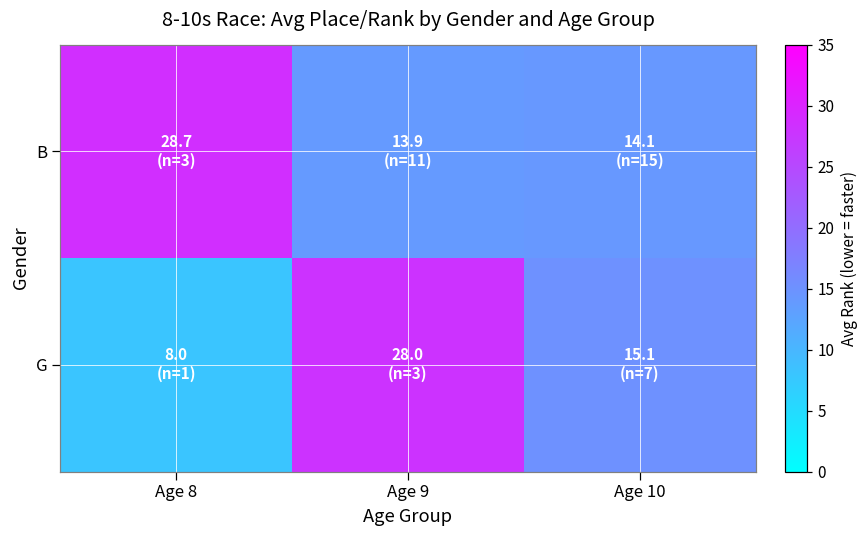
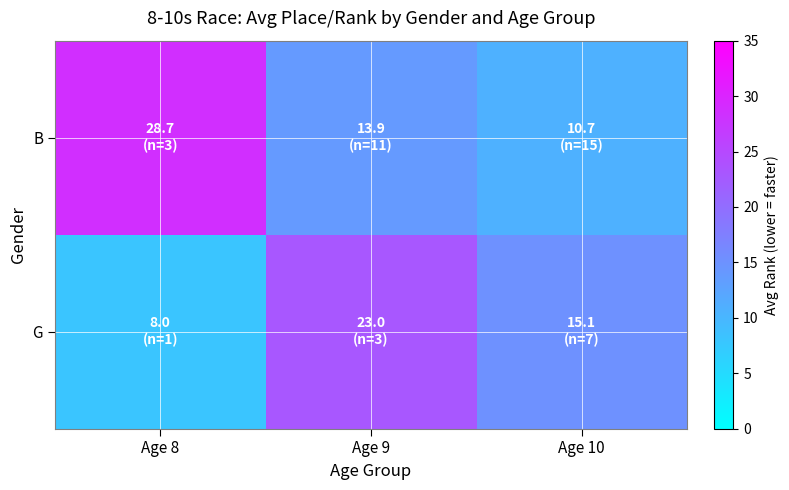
  {
    "B": {
-     "Age 10": 14.1
+     "Age 10": 10.7
    },
    "G": {
-     "Age 9": 28.0
+     "Age 9": 23.0
    }
  }
